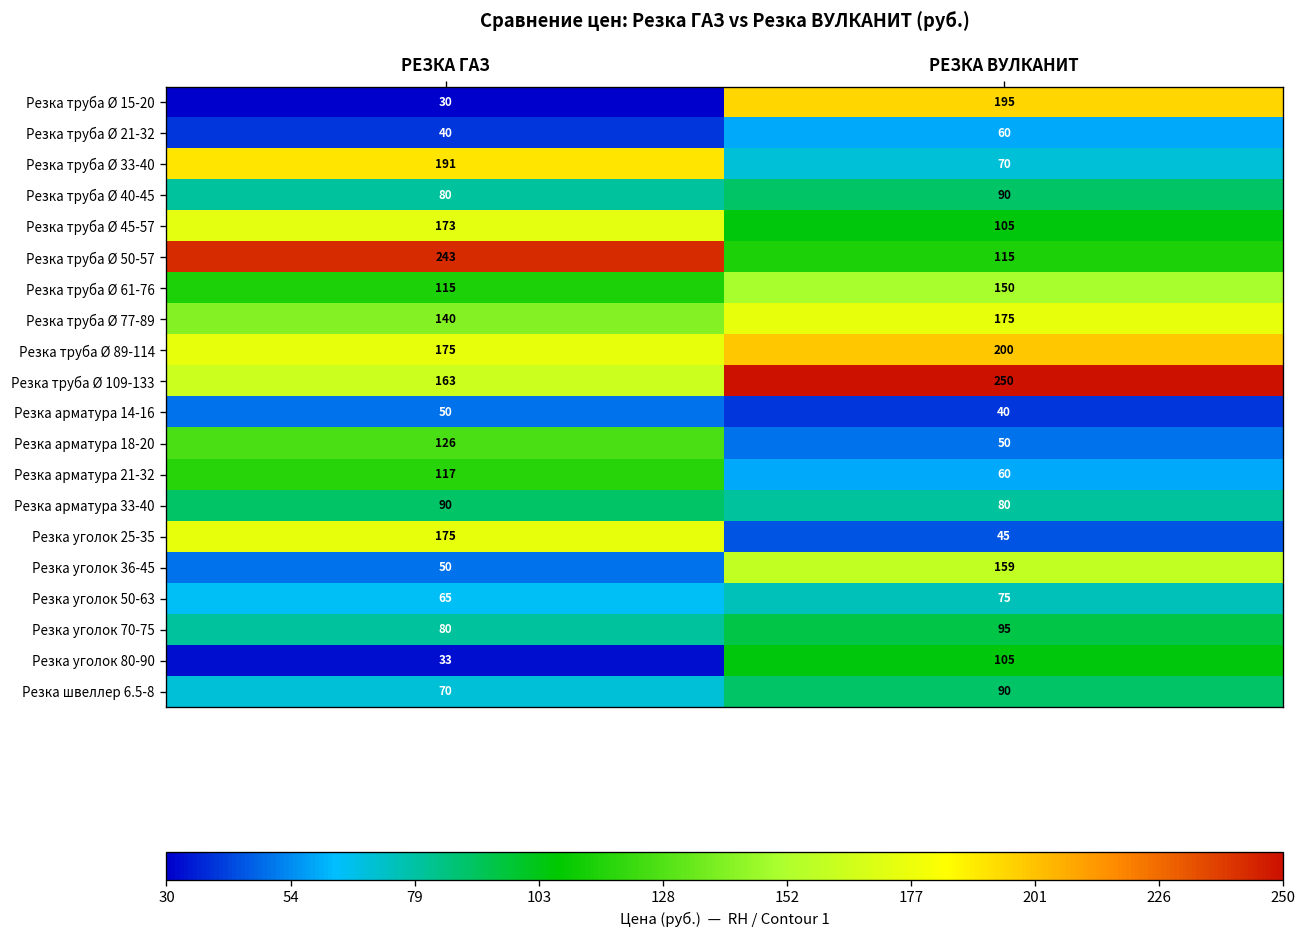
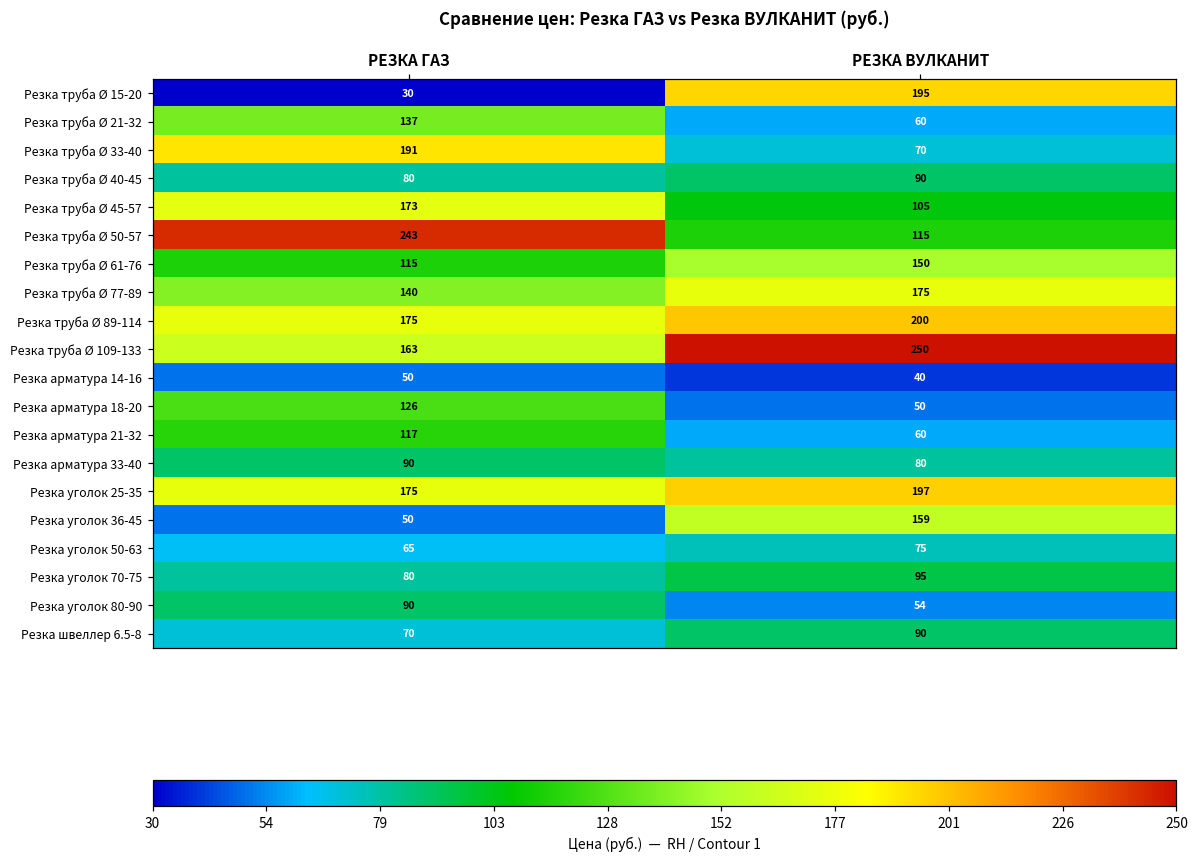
  {
    "Резка труба Ø 15-20": {
      "РЕЗКА ГАЗ": 30,
      "РЕЗКА ВУЛКАНИТ": 195
    },
    "Резка труба Ø 21-32": {
-     "РЕЗКА ГАЗ": 40,
+     "РЕЗКА ГАЗ": 137,
      "РЕЗКА ВУЛКАНИТ": 60
    },
    "Резка труба Ø 33-40": {
      "РЕЗКА ГАЗ": 191,
      "РЕЗКА ВУЛКАНИТ": 70
    },
    "Резка труба Ø 40-45": {
      "РЕЗКА ГАЗ": 80,
      "РЕЗКА ВУЛКАНИТ": 90
    },
    "Резка труба Ø 45-57": {
      "РЕЗКА ГАЗ": 173,
      "РЕЗКА ВУЛКАНИТ": 105
    },
    "Резка труба Ø 50-57": {
      "РЕЗКА ГАЗ": 243,
      "РЕЗКА ВУЛКАНИТ": 115
    },
    "Резка труба Ø 61-76": {
      "РЕЗКА ГАЗ": 115,
      "РЕЗКА ВУЛКАНИТ": 150
    },
    "Резка труба Ø 77-89": {
      "РЕЗКА ГАЗ": 140,
      "РЕЗКА ВУЛКАНИТ": 175
    },
    "Резка труба Ø 89-114": {
      "РЕЗКА ГАЗ": 175,
      "РЕЗКА ВУЛКАНИТ": 200
    },
    "Резка труба Ø 109-133": {
      "РЕЗКА ГАЗ": 163,
      "РЕЗКА ВУЛКАНИТ": 250
    },
    "Резка арматура 14-16": {
      "РЕЗКА ГАЗ": 50,
      "РЕЗКА ВУЛКАНИТ": 40
    },
    "Резка арматура 18-20": {
      "РЕЗКА ГАЗ": 126,
      "РЕЗКА ВУЛКАНИТ": 50
    },
    "Резка арматура 21-32": {
      "РЕЗКА ГАЗ": 117,
      "РЕЗКА ВУЛКАНИТ": 60
    },
    "Резка арматура 33-40": {
      "РЕЗКА ГАЗ": 90,
      "РЕЗКА ВУЛКАНИТ": 80
    },
    "Резка уголок 25-35": {
      "РЕЗКА ГАЗ": 175,
-     "РЕЗКА ВУЛКАНИТ": 45
+     "РЕЗКА ВУЛКАНИТ": 197
    },
    "Резка уголок 36-45": {
      "РЕЗКА ГАЗ": 50,
      "РЕЗКА ВУЛКАНИТ": 159
    },
    "Резка уголок 50-63": {
      "РЕЗКА ГАЗ": 65,
      "РЕЗКА ВУЛКАНИТ": 75
    },
    "Резка уголок 70-75": {
      "РЕЗКА ГАЗ": 80,
      "РЕЗКА ВУЛКАНИТ": 95
    },
    "Резка уголок 80-90": {
-     "РЕЗКА ГАЗ": 33,
-     "РЕЗКА ВУЛКАНИТ": 105
+     "РЕЗКА ГАЗ": 90,
+     "РЕЗКА ВУЛКАНИТ": 54
    },
    "Резка швеллер 6.5-8": {
      "РЕЗКА ГАЗ": 70,
      "РЕЗКА ВУЛКАНИТ": 90
    }
  }
